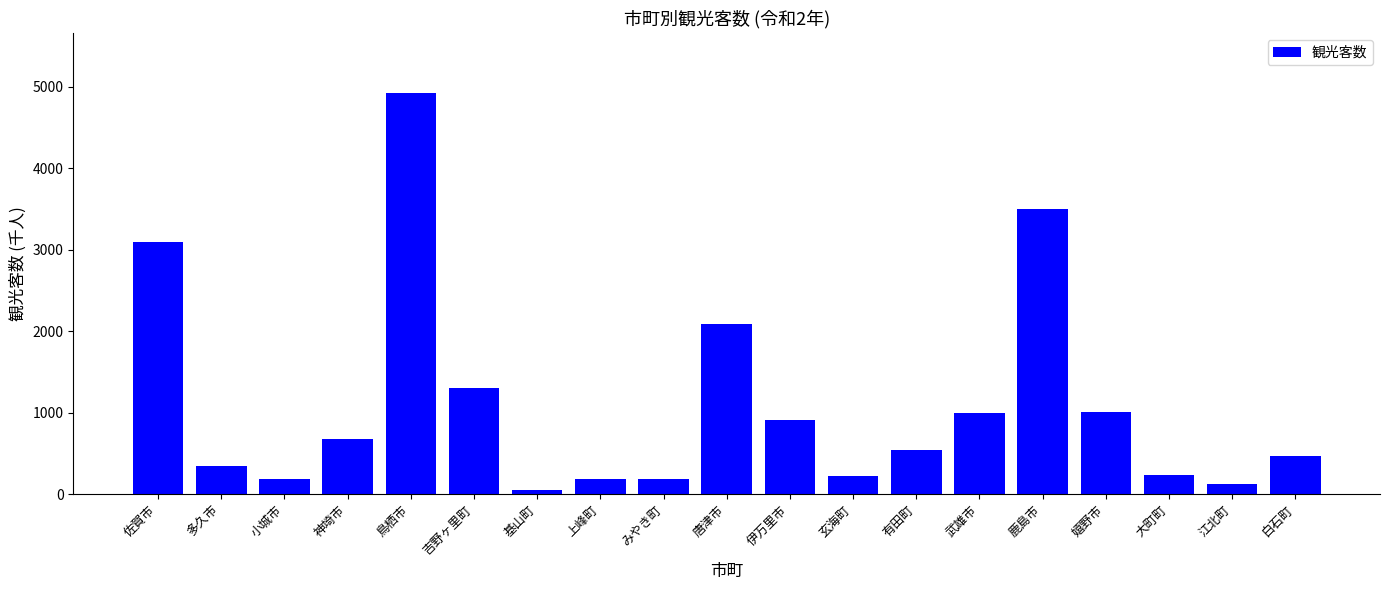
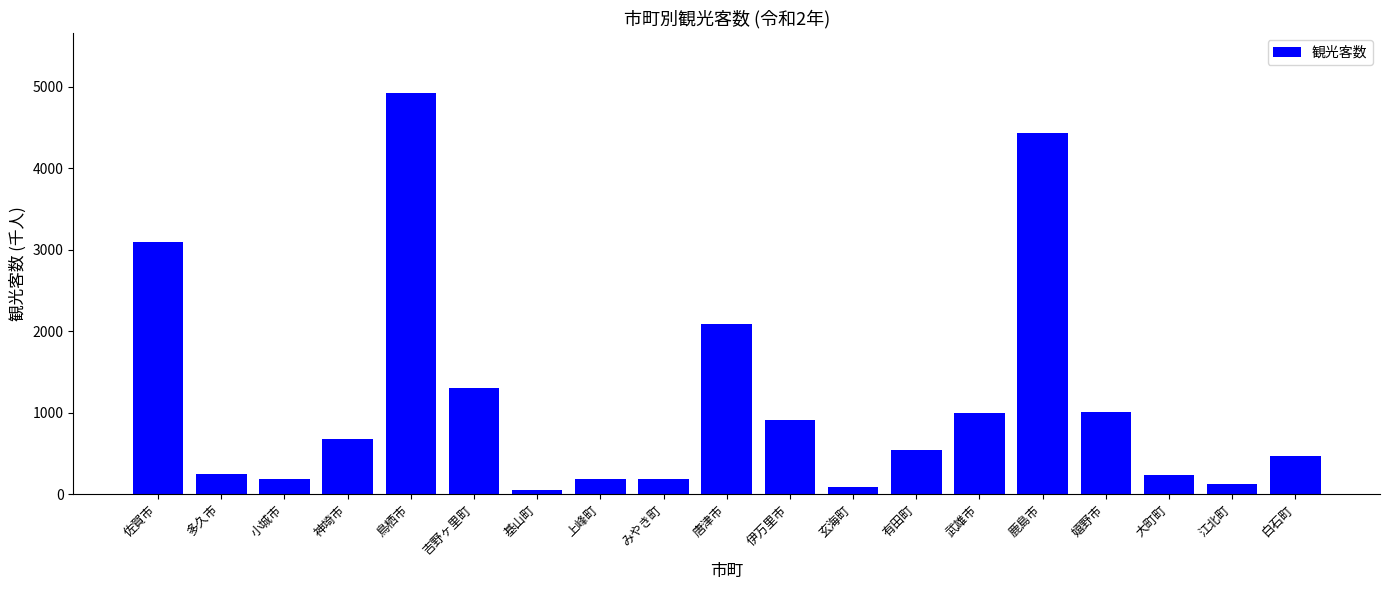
  {
    "佐賀市": 3100,
-   "多久市": 400,
+   "多久市": 200,
    "小城市": 200,
    "神埼市": 700,
    "鳥栖市": 4900,
    "吉野ヶ里町": 1300,
    "基山町": 100,
    "上峰町": 200,
    "みやき町": 200,
    "唐津市": 2100,
    "伊万里市": 900,
-   "玄海町": 200,
+   "玄海町": 100,
    "有田町": 500,
    "武雄市": 1000,
-   "鹿島市": 3500,
+   "鹿島市": 4400,
    "嬉野市": 1000,
    "大町町": 200,
    "江北町": 100,
    "白石町": 500
  }
